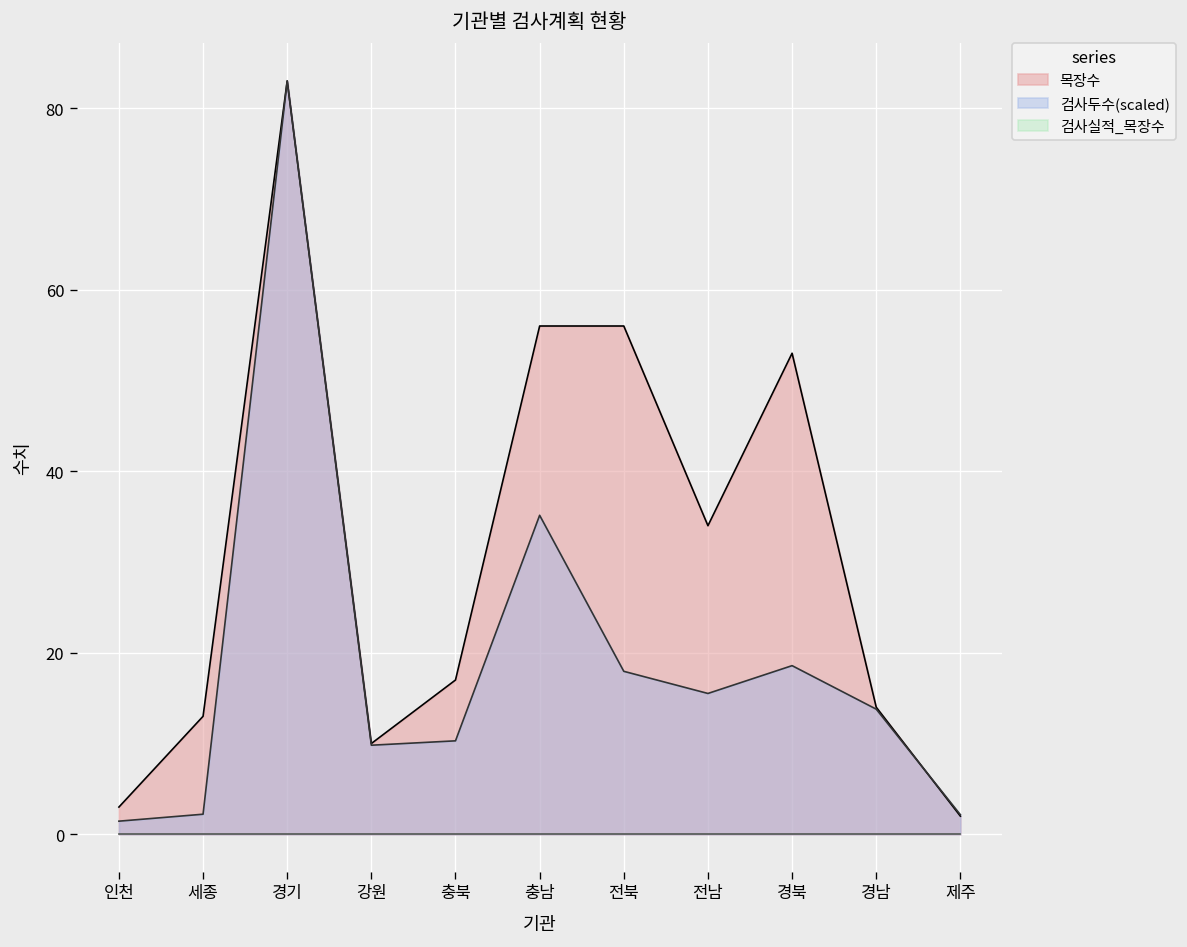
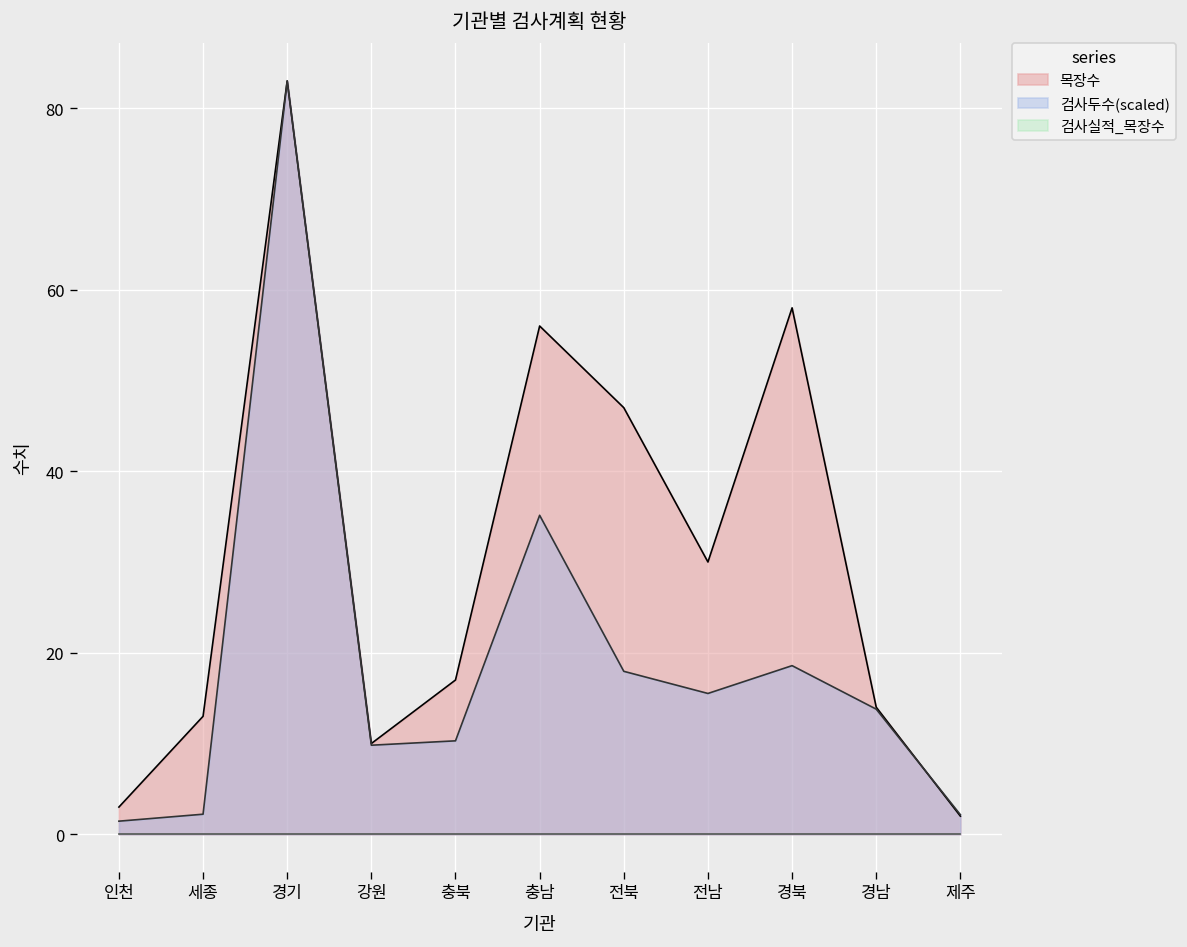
  {
    "목장수": {
      "인천": 3,
      "세종": 13,
      "충북": 17,
      "충남": 56,
-     "전북": 56,
-     "전남": 34,
-     "경북": 53
+     "전북": 47,
+     "전남": 30,
+     "경북": 58
    }
  }
